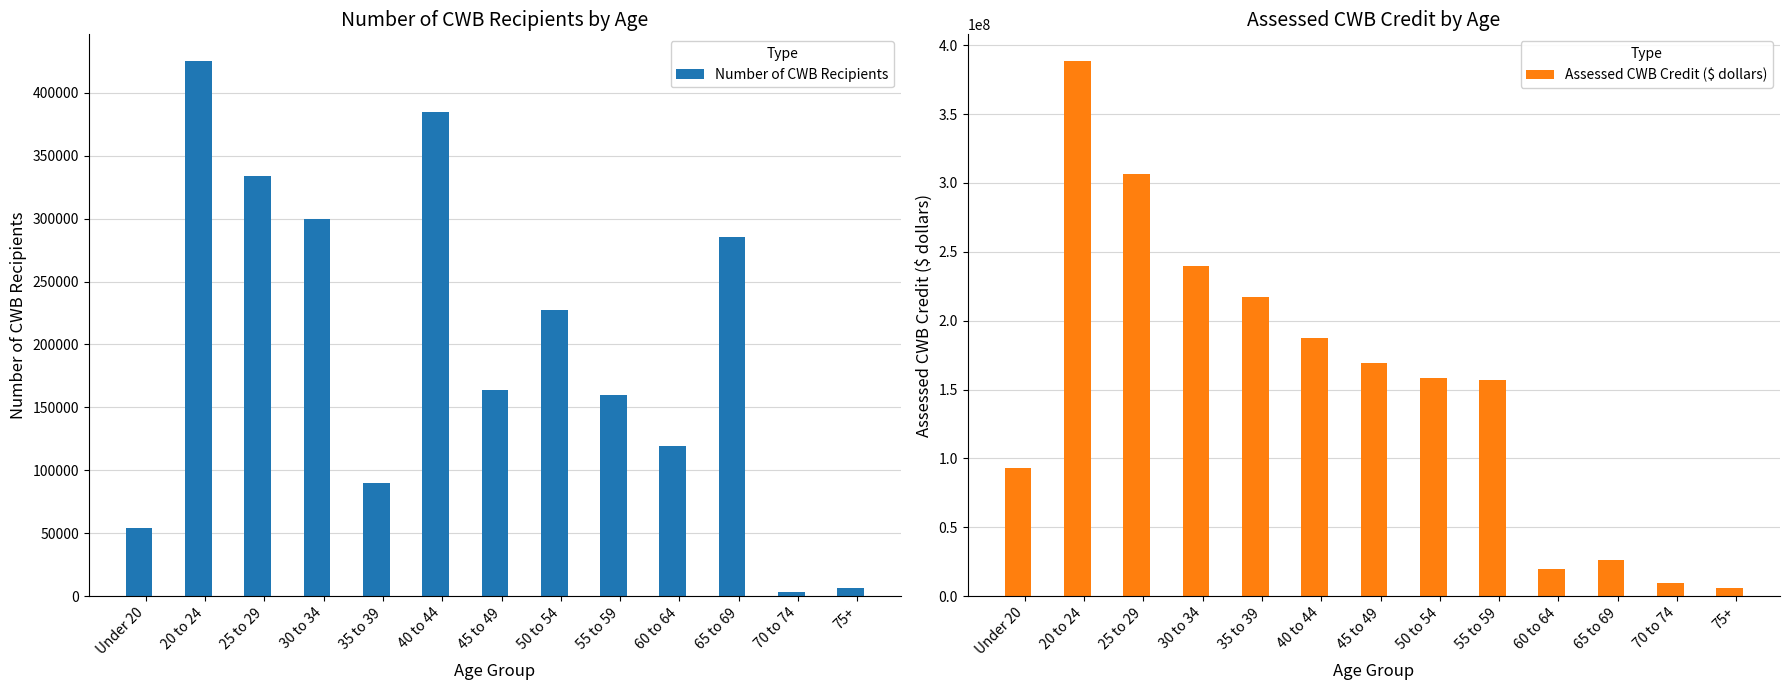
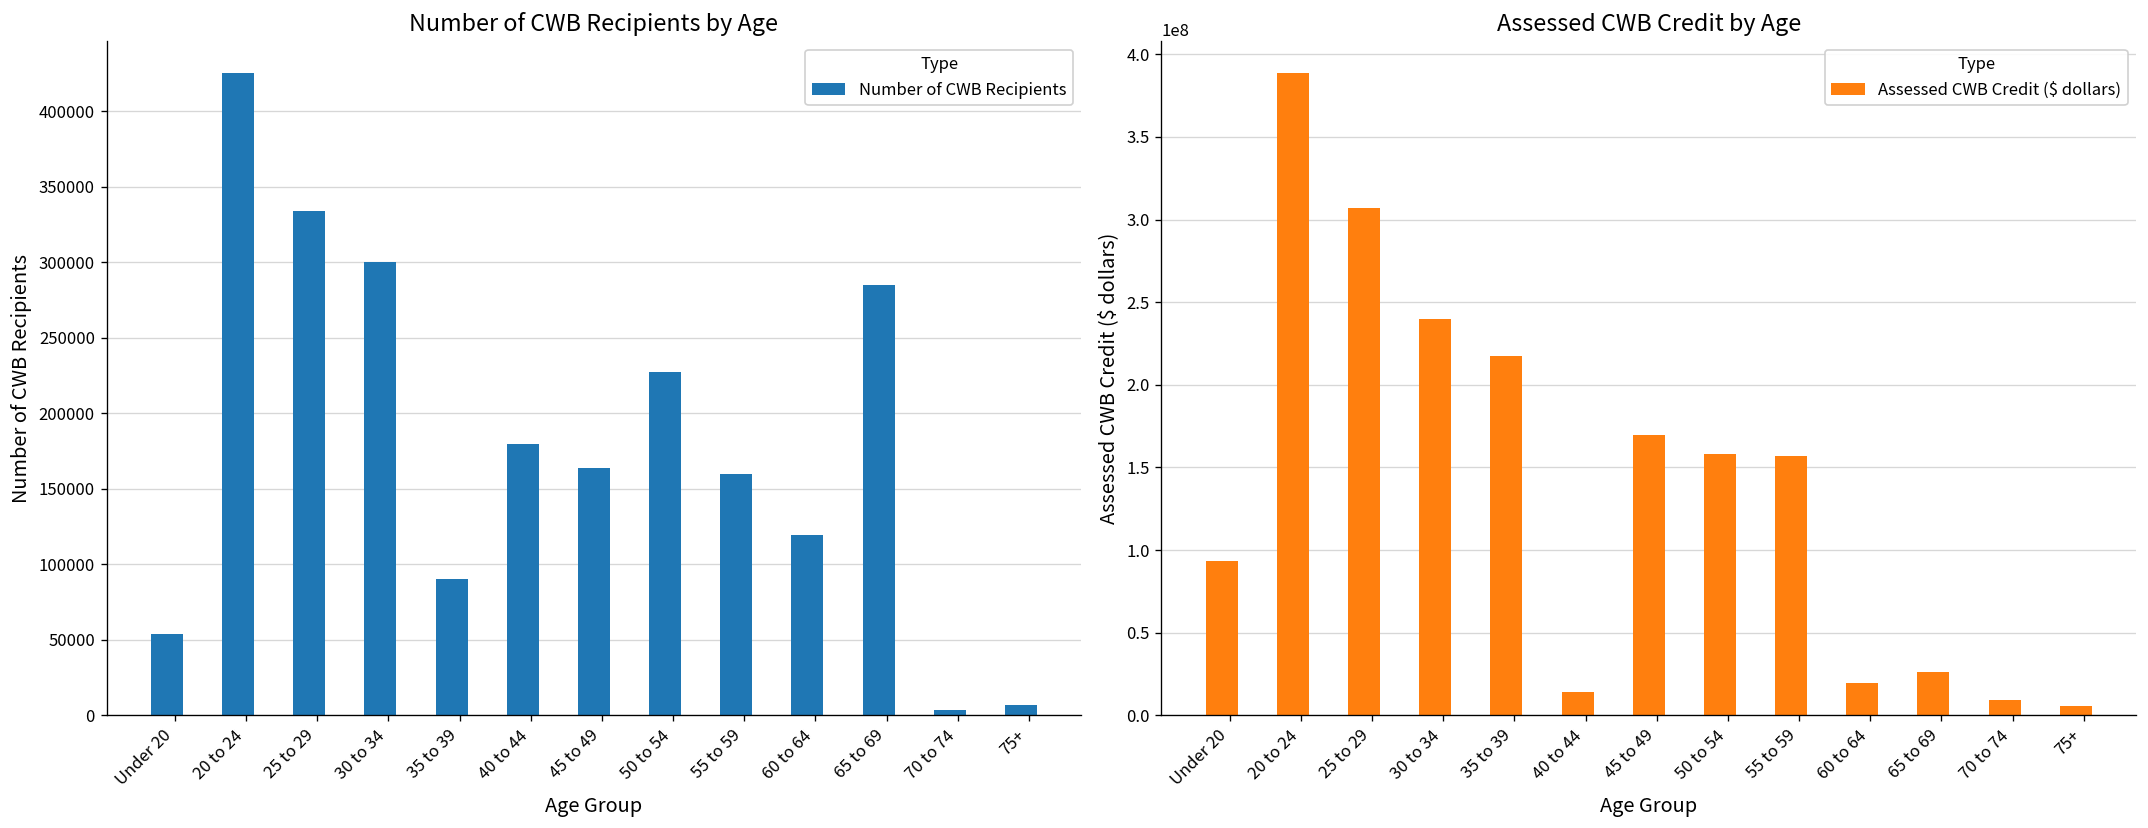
  {
    "Number of CWB Recipients by Age": {
      "Under 20": 54000,
      "20 to 24": 425000,
      "25 to 29": 334000,
      "30 to 34": 300000,
      "35 to 39": 90000,
-     "40 to 44": 384000,
+     "40 to 44": 180000,
      "45 to 49": 164000,
      "50 to 54": 228000,
      "55 to 59": 160000,
      "60 to 64": 119000,
      "65 to 69": 285000,
      "70 to 74": 3000,
      "75+": 7000
    },
    "Assessed CWB Credit by Age": {
      "Under 20": 93000000,
      "20 to 24": 388000000,
      "25 to 29": 307000000,
      "30 to 34": 240000000,
      "35 to 39": 217000000,
-     "40 to 44": 187000000,
+     "40 to 44": 14000000,
      "45 to 49": 170000000,
      "50 to 54": 158000000,
      "55 to 59": 157000000,
      "60 to 64": 19000000,
      "65 to 69": 26000000,
      "70 to 74": 9000000,
      "75+": 6000000
    }
  }
